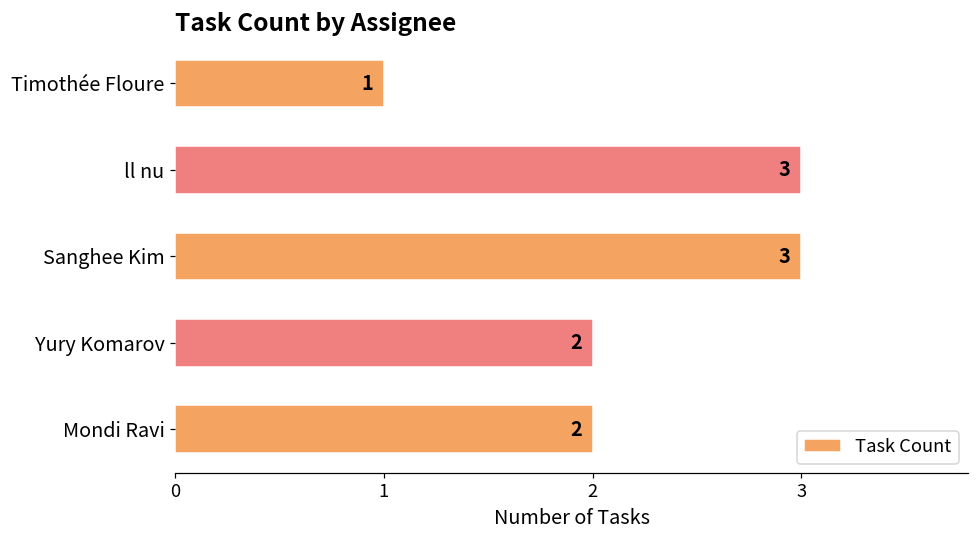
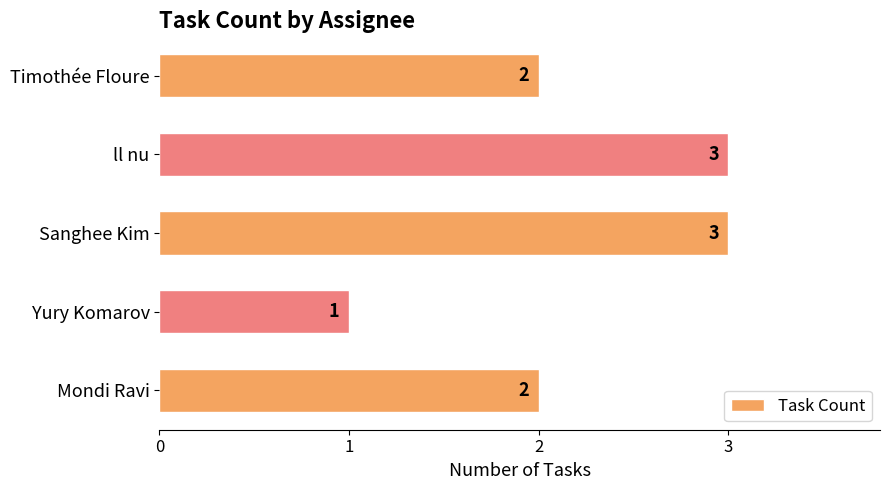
  {
-   "Timothée Floure": 1,
+   "Timothée Floure": 2,
    "ll nu": 3,
    "Sanghee Kim": 3,
-   "Yury Komarov": 2,
+   "Yury Komarov": 1,
    "Mondi Ravi": 2
  }
